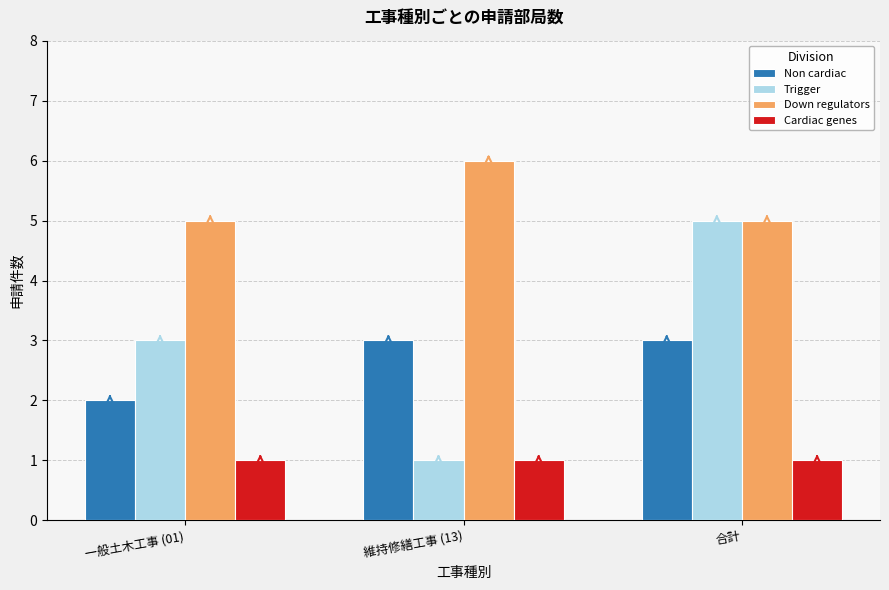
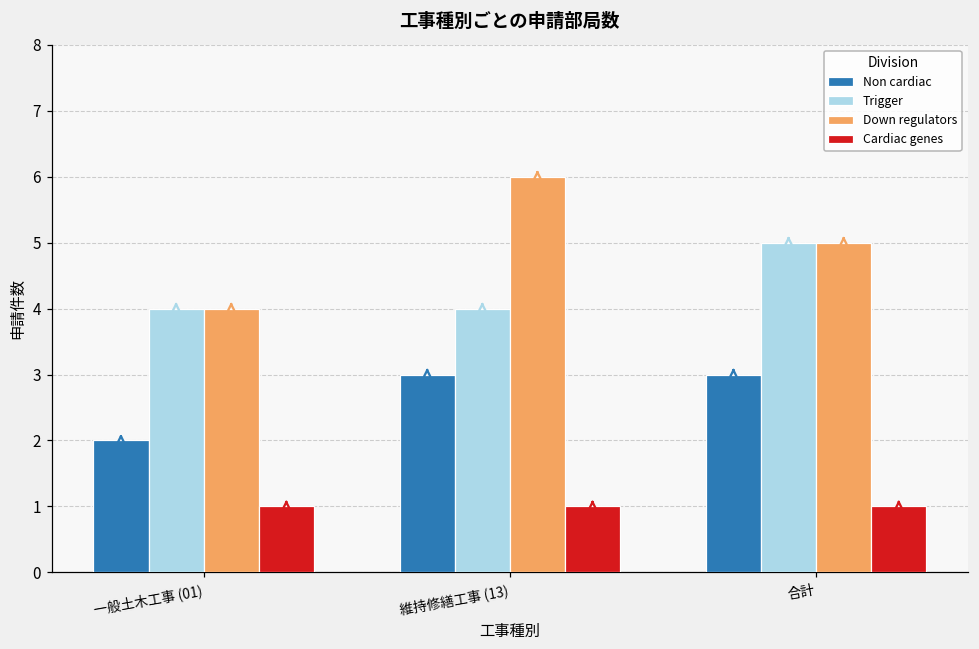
  {
    "Non cardiac": {
      "一般土木工事 (01)": 2,
      "維持修繕工事 (13)": 3,
      "合計": 3
    },
    "Trigger": {
-     "一般土木工事 (01)": 3,
-     "維持修繕工事 (13)": 1,
+     "一般土木工事 (01)": 4,
+     "維持修繕工事 (13)": 4,
      "合計": 5
    },
    "Down regulators": {
-     "一般土木工事 (01)": 5,
+     "一般土木工事 (01)": 4,
      "維持修繕工事 (13)": 6,
      "合計": 5
    },
    "Cardiac genes": {
      "一般土木工事 (01)": 1,
      "維持修繕工事 (13)": 1,
      "合計": 1
    }
  }
